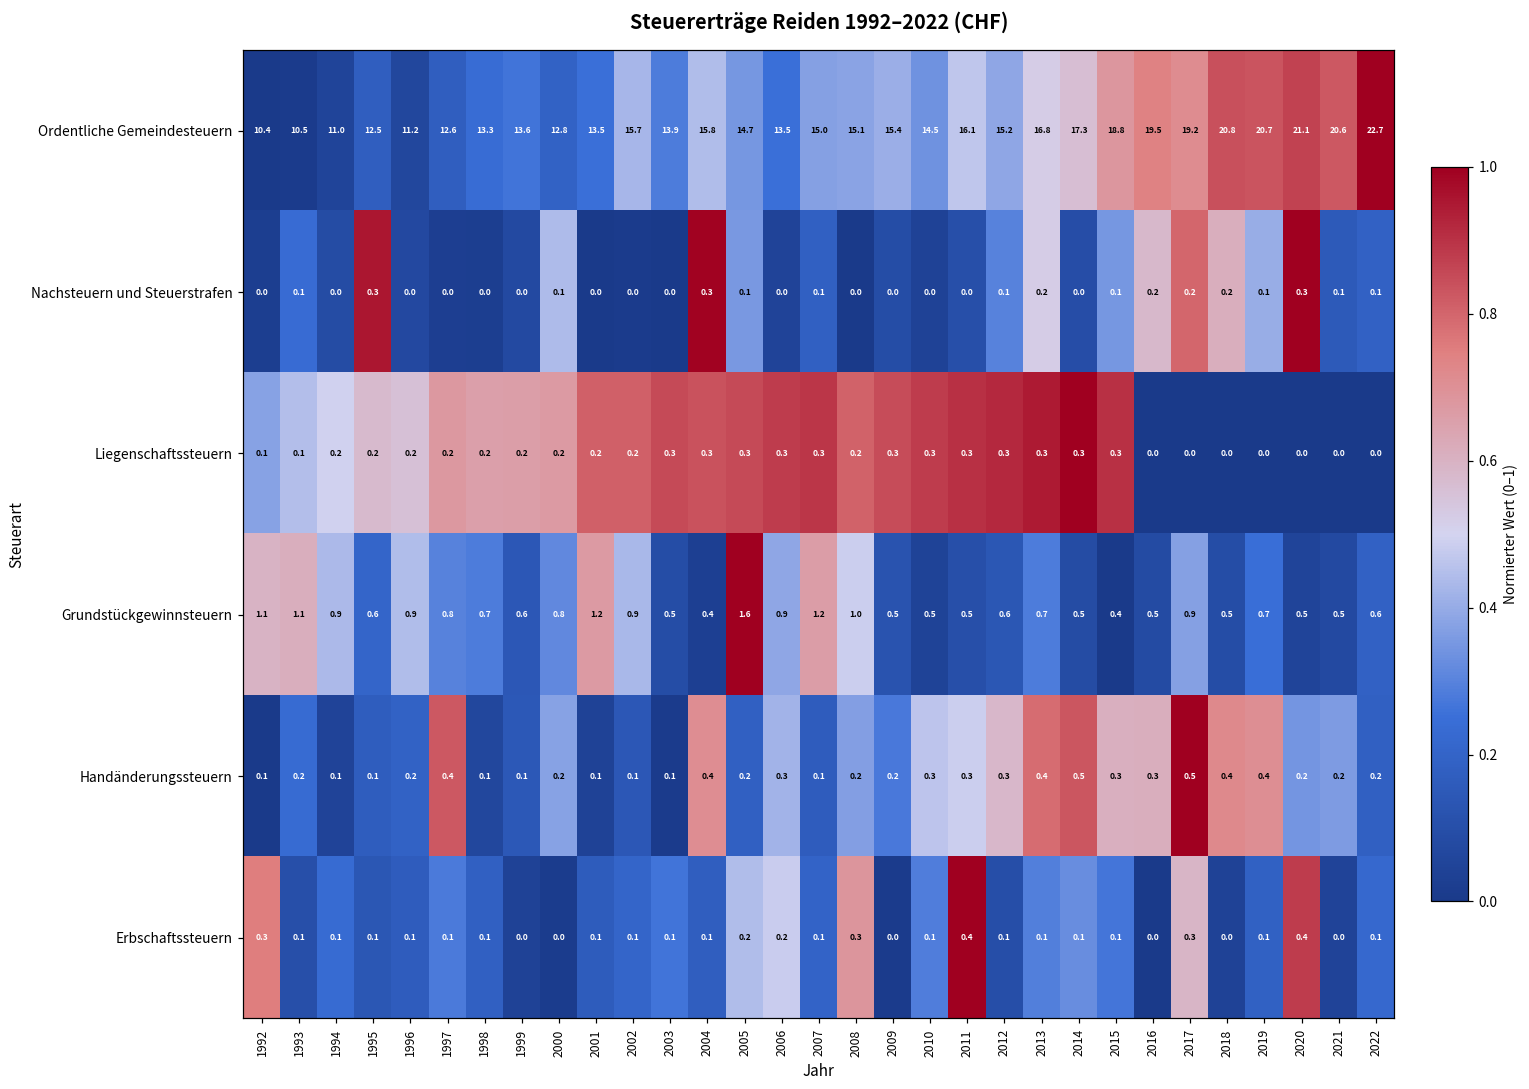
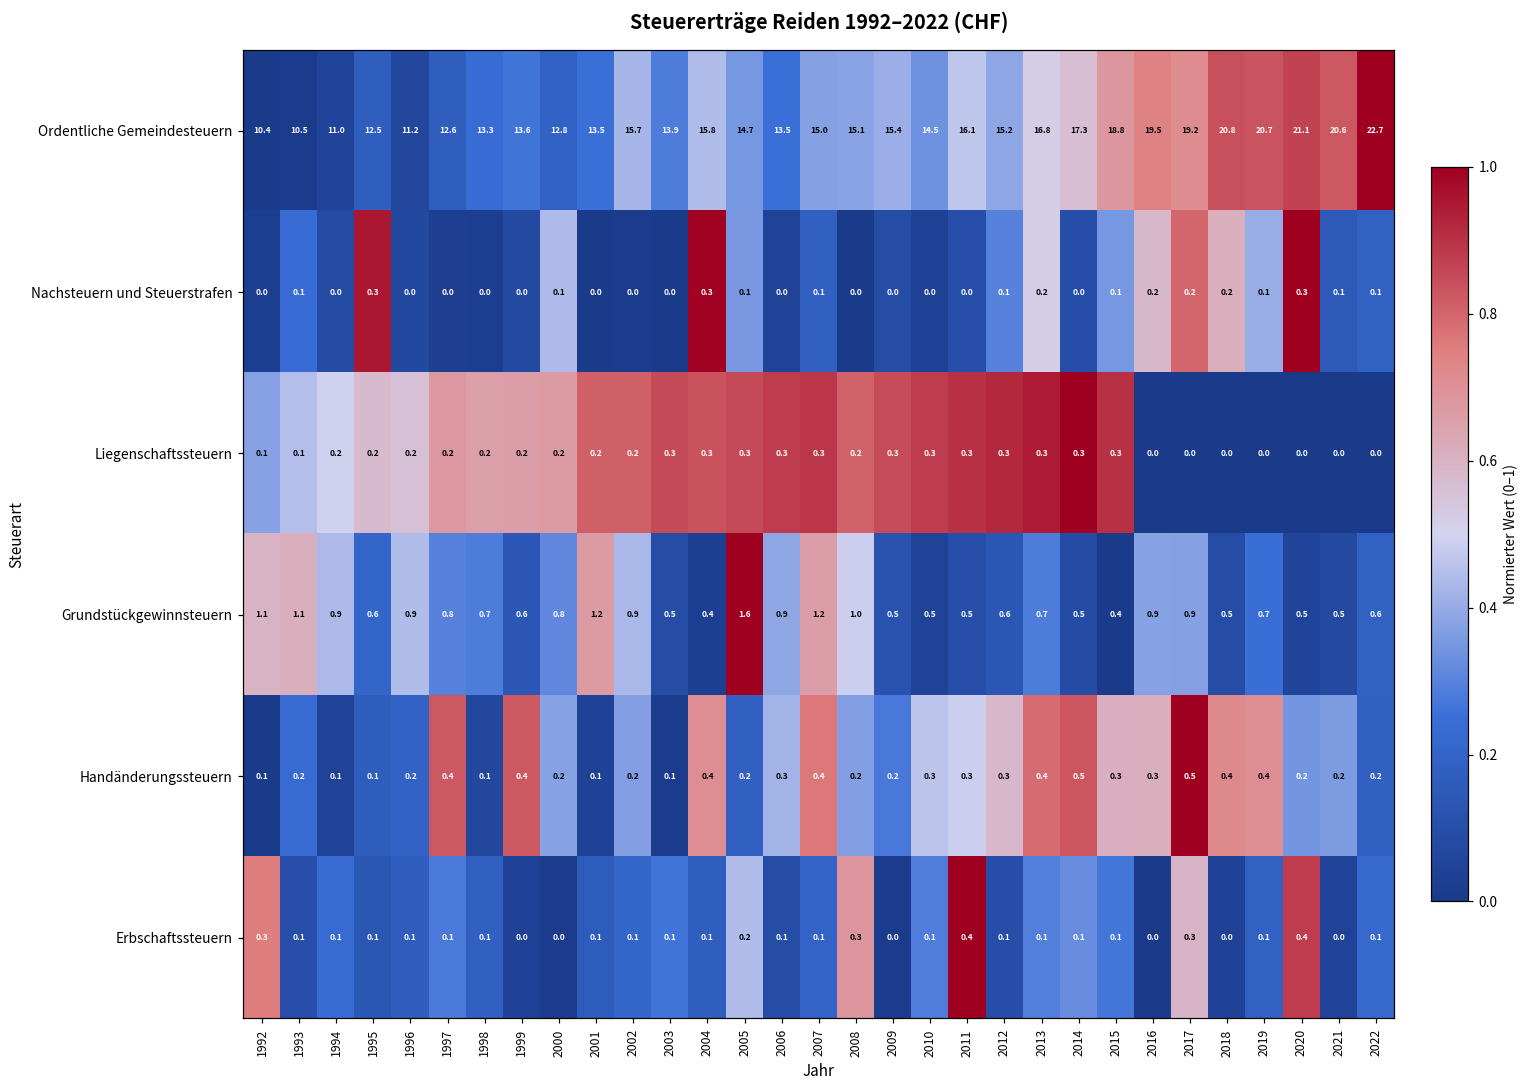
  {
    "Ordentliche Gemeindesteuern": {
      "1992": 10.4,
      "1993": 10.5,
      "1994": 11.0,
      "1995": 12.5,
      "1996": 11.2,
      "1997": 12.6,
      "1998": 13.3,
      "1999": 13.6,
      "2000": 12.8,
      "2001": 13.5,
      "2002": 15.7,
      "2003": 13.9,
      "2004": 15.8,
      "2005": 14.7,
      "2006": 13.5,
      "2007": 15.0,
      "2008": 15.1,
      "2009": 15.4,
      "2010": 14.5,
      "2011": 16.1,
      "2012": 15.2,
      "2013": 16.8,
      "2014": 17.3,
      "2015": 18.8,
      "2016": 19.5,
      "2017": 19.2,
      "2018": 20.8,
      "2019": 20.7,
      "2020": 21.1,
      "2021": 20.6,
      "2022": 22.7
    },
    "Nachsteuern und Steuerstrafen": {
      "1992": 0.0,
      "1993": 0.1,
      "1994": 0.0,
      "1995": 0.3,
      "1996": 0.0,
      "1997": 0.0,
      "1998": 0.0,
      "1999": 0.0,
      "2000": 0.1,
      "2001": 0.0,
      "2002": 0.0,
      "2003": 0.0,
      "2004": 0.3,
      "2005": 0.1,
      "2006": 0.0,
      "2007": 0.1,
      "2008": 0.0,
      "2009": 0.0,
      "2010": 0.0,
      "2011": 0.0,
      "2012": 0.1,
      "2013": 0.2,
      "2014": 0.0,
      "2015": 0.1,
      "2016": 0.2,
      "2017": 0.2,
      "2018": 0.2,
      "2019": 0.1,
      "2020": 0.3,
      "2021": 0.1,
      "2022": 0.1
    },
    "Liegenschaftssteuern": {
      "1992": 0.1,
      "1993": 0.1,
      "1994": 0.2,
      "1995": 0.2,
      "1996": 0.2,
      "1997": 0.2,
      "1998": 0.2,
      "1999": 0.2,
      "2000": 0.2,
      "2001": 0.2,
      "2002": 0.2,
      "2003": 0.3,
      "2004": 0.3,
      "2005": 0.3,
      "2006": 0.3,
      "2007": 0.3,
      "2008": 0.2,
      "2009": 0.3,
      "2010": 0.3,
      "2011": 0.3,
      "2012": 0.3,
      "2013": 0.3,
      "2014": 0.3,
      "2015": 0.3,
      "2016": 0.0,
      "2017": 0.0,
      "2018": 0.0,
      "2019": 0.0,
      "2020": 0.0,
      "2021": 0.0,
      "2022": 0.0
    },
    "Grundstückgewinnsteuern": {
      "1992": 1.1,
      "1993": 1.1,
      "1994": 0.9,
      "1995": 0.6,
      "1996": 0.9,
      "1997": 0.8,
      "1998": 0.7,
      "1999": 0.6,
      "2000": 0.8,
      "2001": 1.2,
      "2002": 0.9,
      "2003": 0.5,
      "2004": 0.4,
      "2005": 1.6,
      "2006": 0.9,
      "2007": 1.2,
      "2008": 1.0,
      "2009": 0.5,
      "2010": 0.5,
      "2011": 0.5,
      "2012": 0.6,
      "2013": 0.7,
      "2014": 0.5,
      "2015": 0.4,
-     "2016": 0.5,
+     "2016": 0.9,
      "2017": 0.9,
      "2018": 0.5,
      "2019": 0.7,
      "2020": 0.5,
      "2021": 0.5,
      "2022": 0.6
    },
    "Handänderungssteuern": {
      "1992": 0.1,
      "1993": 0.2,
      "1994": 0.1,
      "1995": 0.1,
      "1996": 0.2,
      "1997": 0.4,
      "1998": 0.1,
-     "1999": 0.1,
+     "1999": 0.4,
      "2000": 0.2,
      "2001": 0.1,
-     "2002": 0.1,
+     "2002": 0.2,
      "2003": 0.1,
      "2004": 0.4,
      "2005": 0.2,
      "2006": 0.3,
-     "2007": 0.1,
+     "2007": 0.4,
      "2008": 0.2,
      "2009": 0.2,
      "2010": 0.3,
      "2011": 0.3,
      "2012": 0.3,
      "2013": 0.4,
      "2014": 0.5,
      "2015": 0.3,
      "2016": 0.3,
      "2017": 0.5,
      "2018": 0.4,
      "2019": 0.4,
      "2020": 0.2,
      "2021": 0.2,
      "2022": 0.2
    },
    "Erbschaftssteuern": {
      "1992": 0.3,
      "1993": 0.1,
      "1994": 0.1,
      "1995": 0.1,
      "1996": 0.1,
      "1997": 0.1,
      "1998": 0.1,
      "1999": 0.0,
      "2000": 0.0,
      "2001": 0.1,
      "2002": 0.1,
      "2003": 0.1,
      "2004": 0.1,
      "2005": 0.2,
-     "2006": 0.2,
+     "2006": 0.1,
      "2007": 0.1,
      "2008": 0.3,
      "2009": 0.0,
      "2010": 0.1,
      "2011": 0.4,
      "2012": 0.1,
      "2013": 0.1,
      "2014": 0.1,
      "2015": 0.1,
      "2016": 0.0,
      "2017": 0.3,
      "2018": 0.0,
      "2019": 0.1,
      "2020": 0.4,
      "2021": 0.0,
      "2022": 0.1
    }
  }
